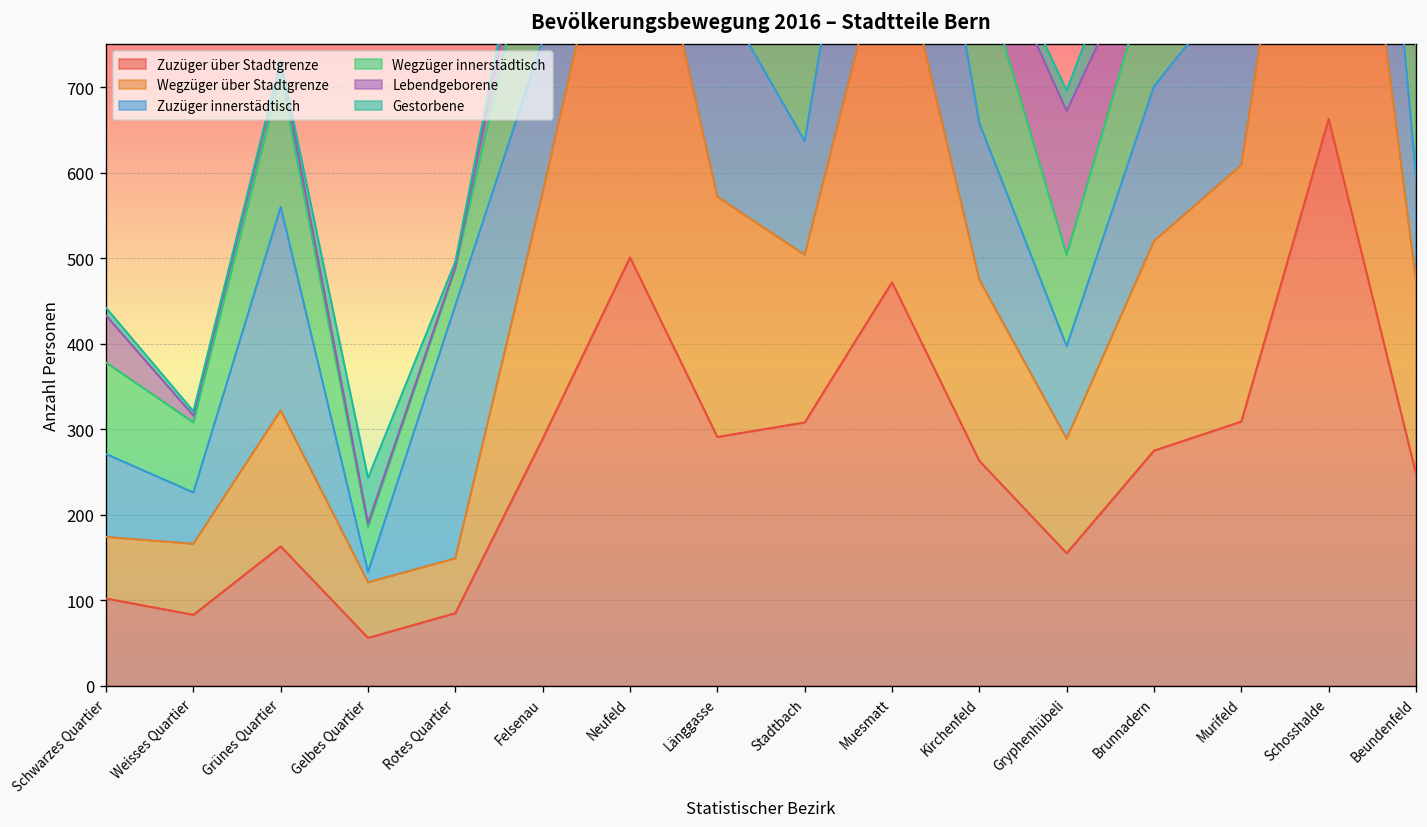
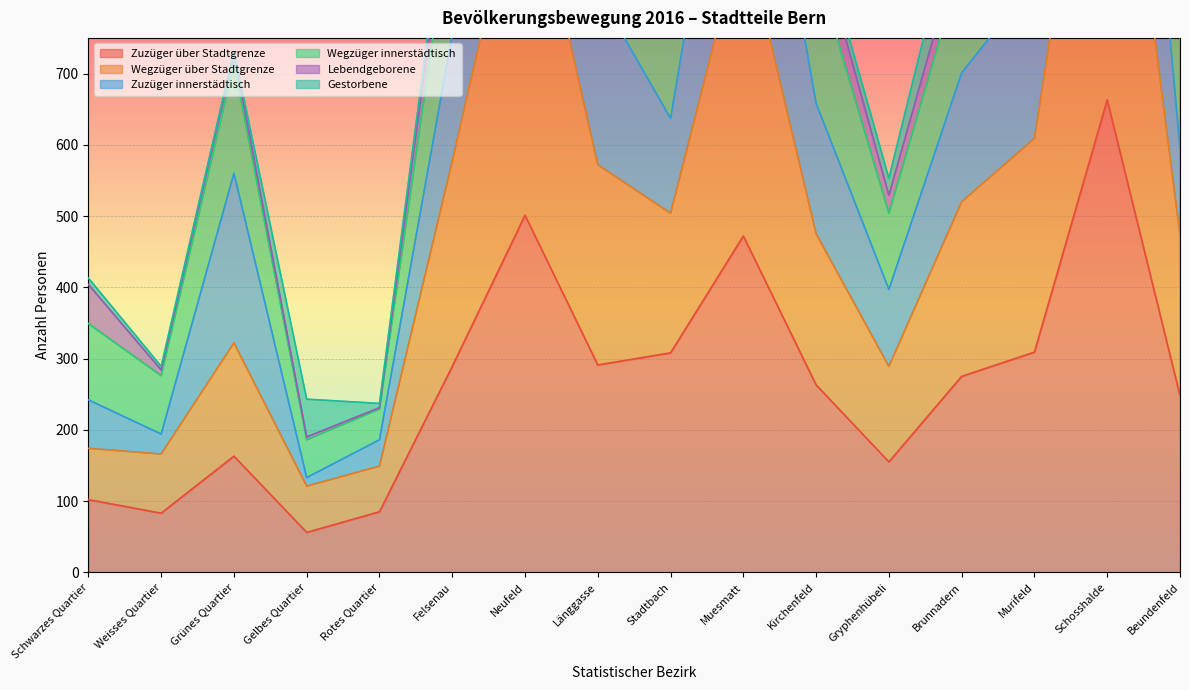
  {
    "Zuzüger innerstädtisch": {
-     "Schwarzes Quartier": 100,
-     "Weisses Quartier": 60,
+     "Schwarzes Quartier": 70,
+     "Weisses Quartier": 30,
      "Grünes Quartier": 240,
      "Gelbes Quartier": 10,
-     "Rotes Quartier": 300,
+     "Rotes Quartier": 40,
      "Stadtbach": 130,
      "Kirchenfeld": 180,
      "Gryphenhübeli": 110,
      "Brunnadern": 180,
      "Beundenfeld": 120
    },
    "Lebendgeborene": {
      "Schwarzes Quartier": 60,
      "Weisses Quartier": 10,
      "Gelbes Quartier": 0,
-     "Gryphenhübeli": 170
+     "Gryphenhübeli": 30
    }
  }
